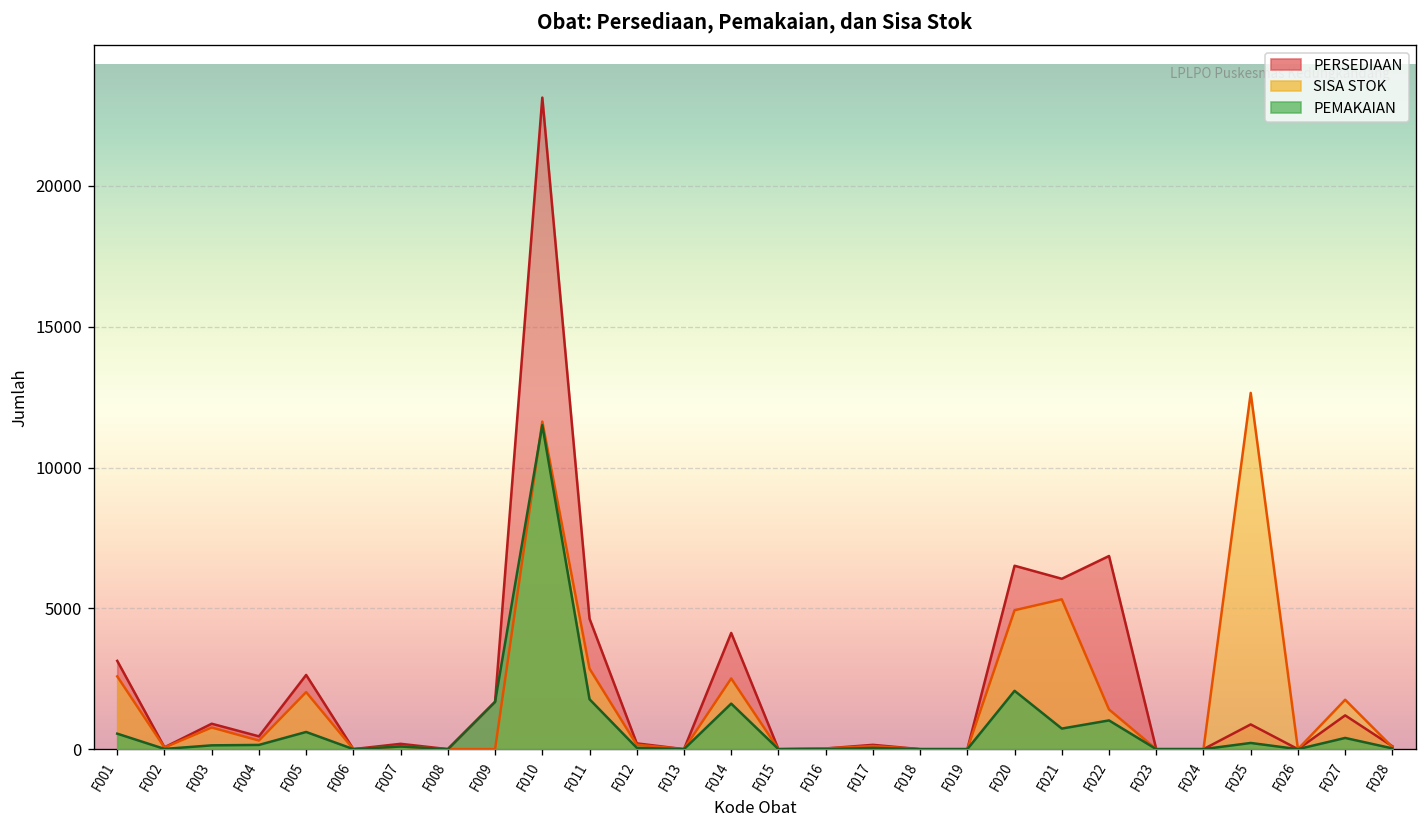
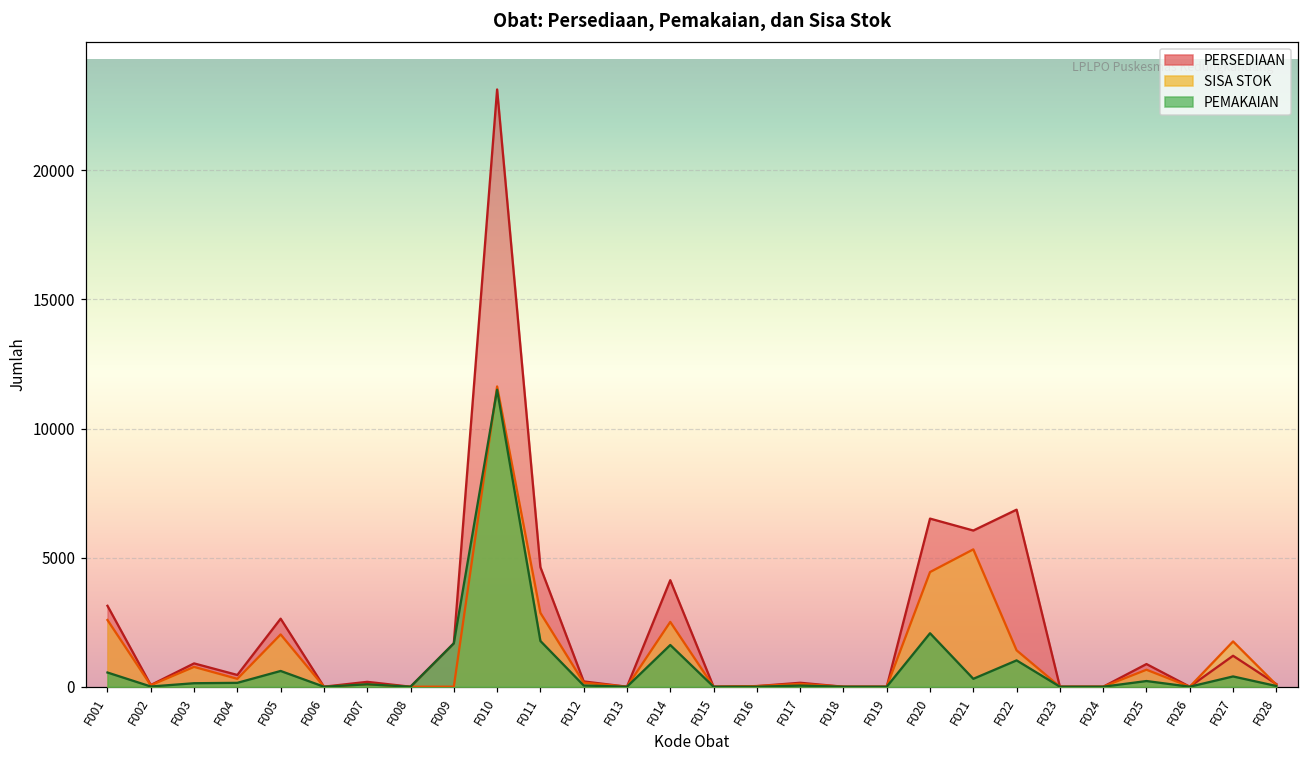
  {
    "PERSEDIAAN": {
      "F001": 3100,
      "F003": 900,
      "F004": 500,
      "F005": 2600,
      "F010": 23100,
      "F011": 4600,
      "F014": 4100,
      "F020": 6500,
      "F021": 6100,
      "F022": 6900,
      "F025": 900,
      "F027": 1200
    },
    "SISA STOK": {
      "F001": 2600,
      "F003": 800,
      "F004": 300,
      "F005": 2000,
      "F009": 0,
      "F010": 11600,
      "F011": 2900,
      "F014": 2500,
-     "F020": 4900,
+     "F020": 4400,
      "F021": 5300,
      "F022": 1400,
-     "F025": 12600,
+     "F025": 700,
      "F027": 1800
    },
    "PEMAKAIAN": {
      "F001": 600,
      "F003": 100,
      "F004": 200,
      "F005": 600,
      "F010": 11500,
      "F011": 1800,
      "F012": 0,
      "F014": 1600,
      "F020": 2100,
-     "F021": 700,
+     "F021": 300,
      "F022": 1000,
      "F025": 200,
      "F027": 400
    }
  }
